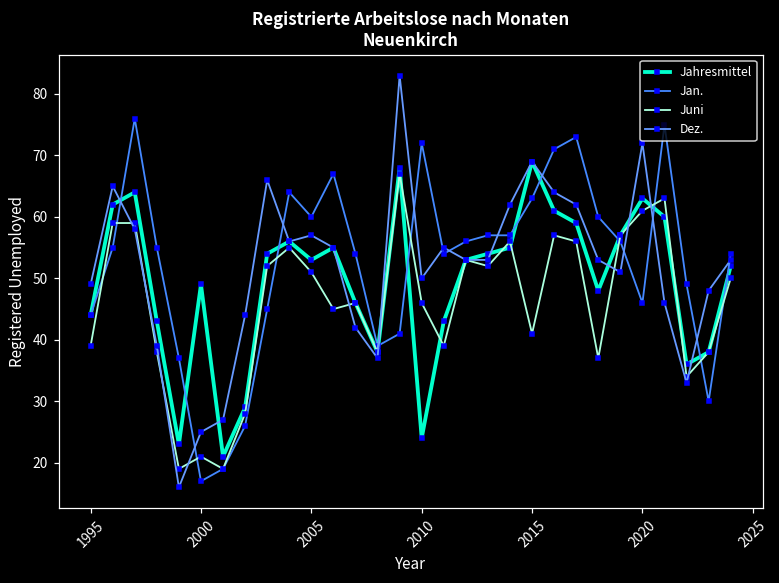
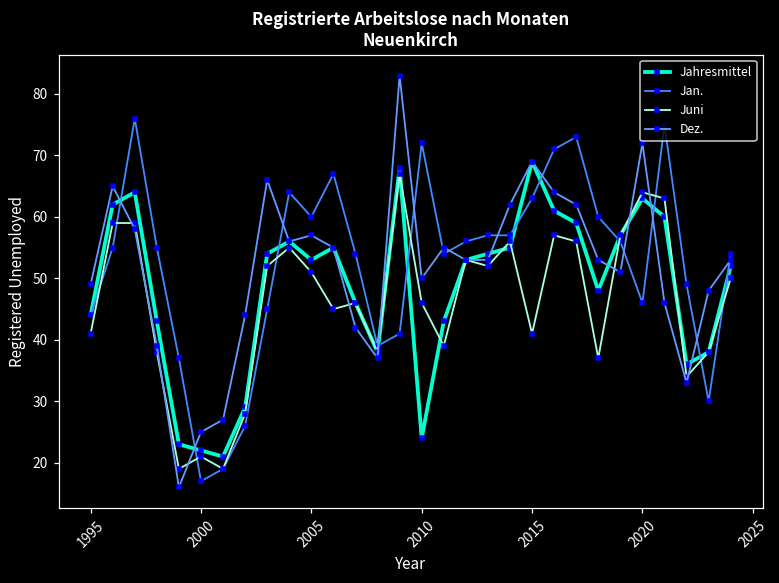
  {
    "Jahresmittel": {
-     "2000": 49,
+     "2000": 22,
      "2005": 53,
      "2010": 24,
      "2020": 63
    },
    "Juni": {
-     "1995": 39,
+     "1995": 41,
      "2000": 21,
      "2005": 51,
      "2010": 46,
      "2015": 41,
-     "2020": 61
+     "2020": 64
    }
  }
